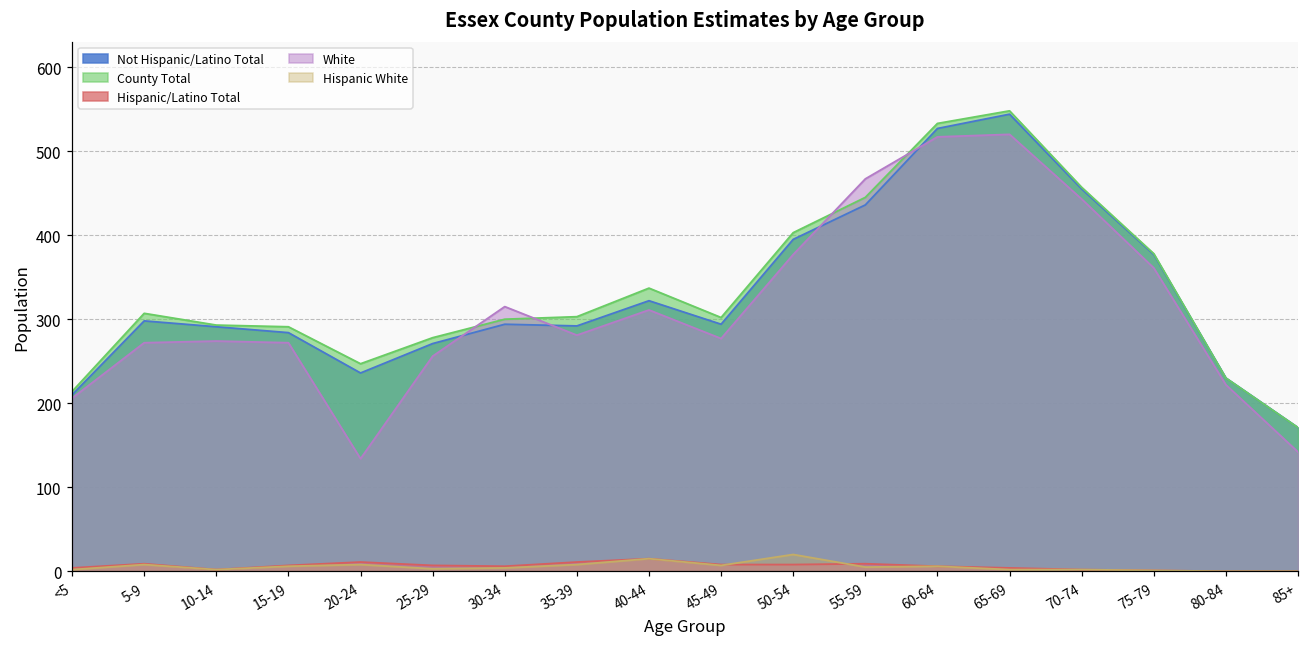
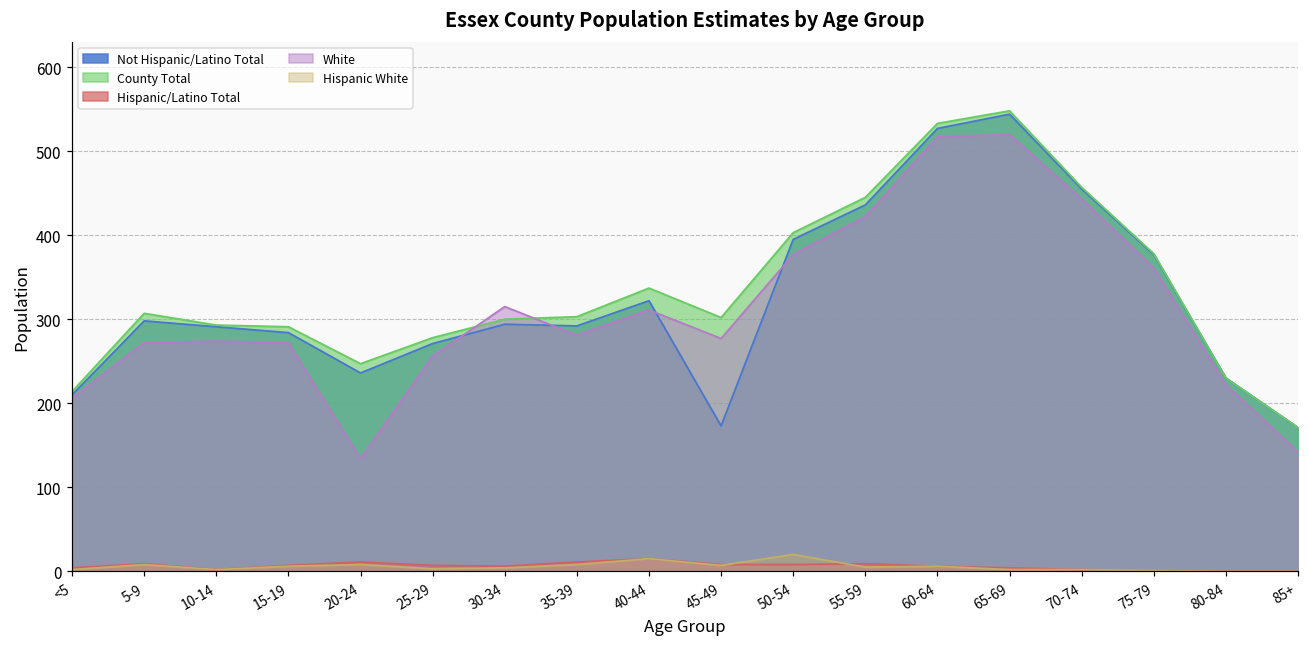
  {
    "Not Hispanic/Latino Total": {
      "<5": 210,
      "5-9": 300,
      "15-19": 280,
      "20-24": 240,
      "25-29": 270,
      "30-34": 290,
      "35-39": 290,
      "40-44": 320,
-     "45-49": 290,
+     "45-49": 170,
      "50-54": 400,
      "55-59": 440,
      "60-64": 530,
      "65-69": 540
    },
    "County Total": {
      "<5": 210,
      "5-9": 310,
      "15-19": 290,
      "20-24": 250,
      "25-29": 280,
      "30-34": 300,
      "35-39": 300,
      "40-44": 340,
      "45-49": 300,
      "50-54": 400,
      "55-59": 450,
      "60-64": 530,
      "65-69": 550
    },
    "Hispanic/Latino Total": {
      "25-29": 10,
      "50-54": 10,
      "55-59": 10
    },
    "White": {
      "<5": 210,
      "5-9": 270,
      "10-14": 270,
      "15-19": 270,
      "20-24": 130,
      "25-29": 260,
      "30-34": 320,
      "35-39": 280,
      "40-44": 310,
      "45-49": 280,
      "50-54": 380,
-     "55-59": 470,
+     "55-59": 420,
      "60-64": 520,
      "65-69": 520,
      "70-74": 440,
      "75-79": 360,
      "80-84": 220,
      "85+": 140
    },
    "Hispanic White": {
      "25-29": 0,
      "50-54": 20,
      "55-59": 10
    }
  }
